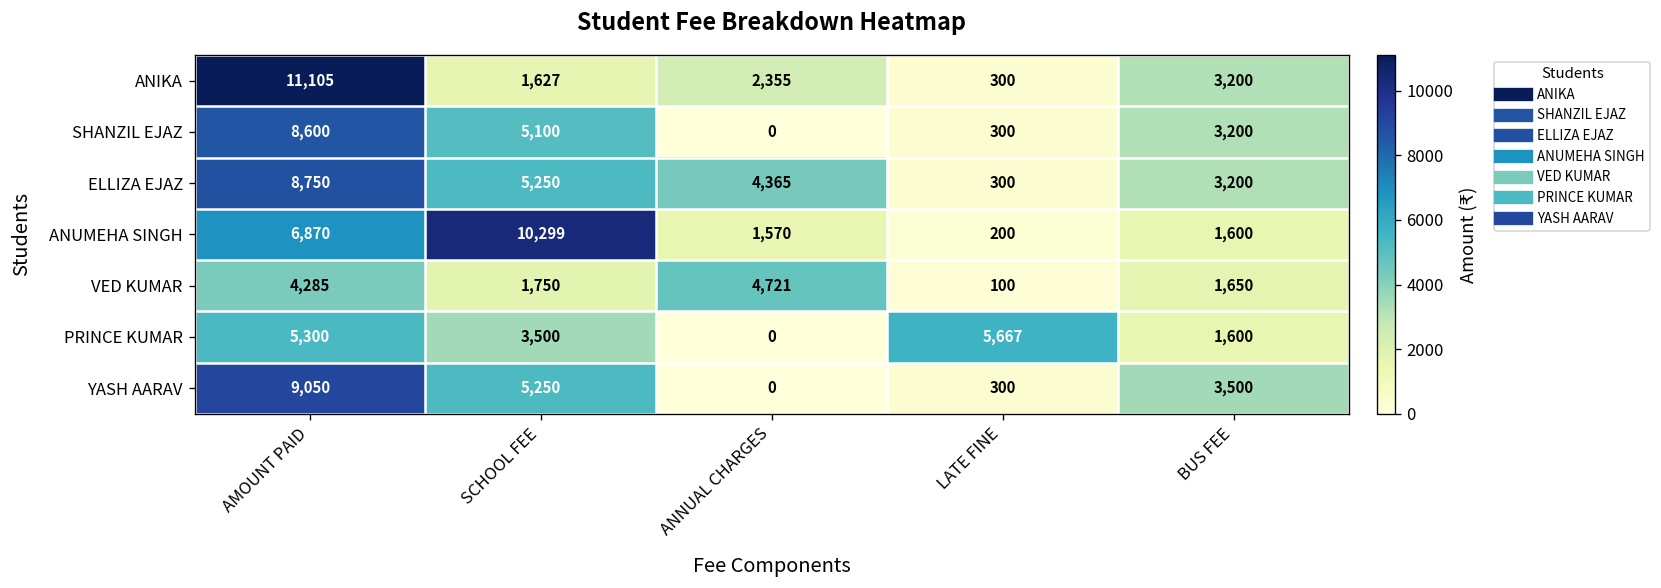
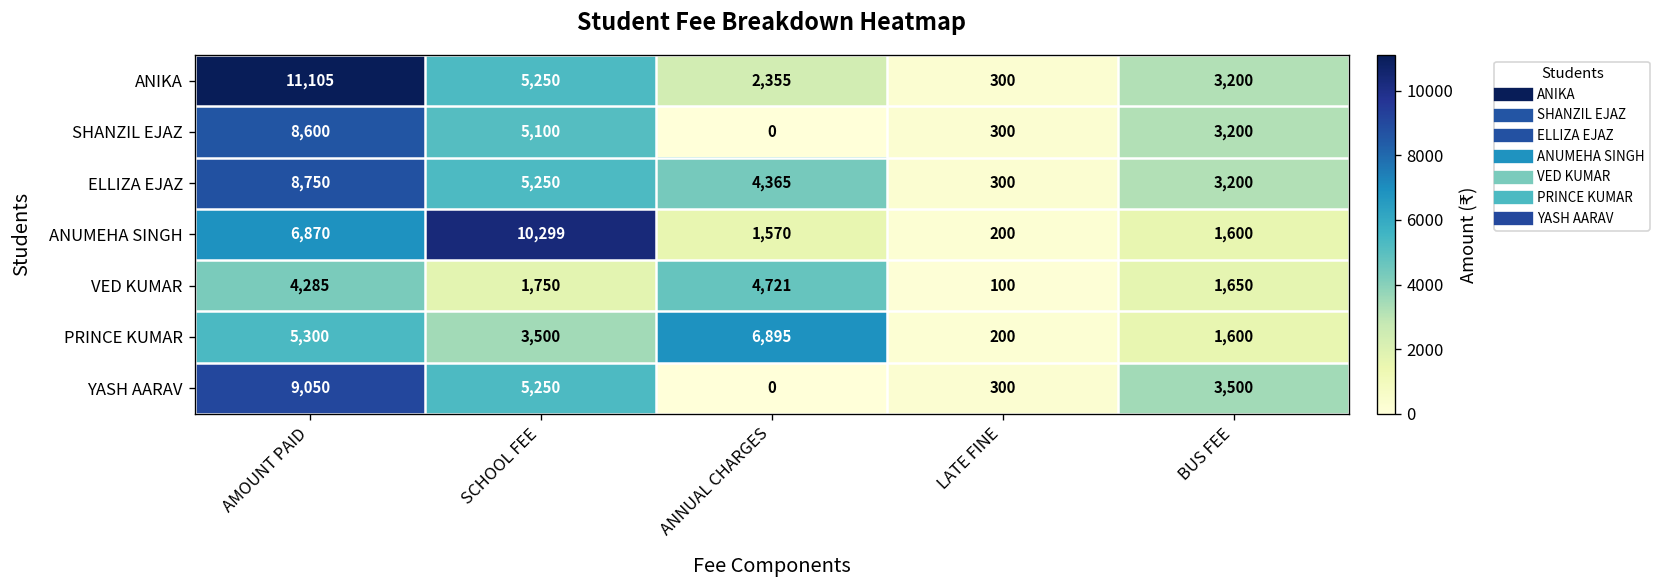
  {
    "ANIKA": {
      "AMOUNT PAID": "11,105",
-     "SCHOOL FEE": "1,627",
+     "SCHOOL FEE": "5,250",
      "ANNUAL CHARGES": "2,355",
      "LATE FINE": "300",
      "BUS FEE": "3,200"
    },
    "SHANZIL EJAZ": {
      "AMOUNT PAID": "8,600",
      "SCHOOL FEE": "5,100",
      "ANNUAL CHARGES": "0",
      "LATE FINE": "300",
      "BUS FEE": "3,200"
    },
    "ELLIZA EJAZ": {
      "AMOUNT PAID": "8,750",
      "SCHOOL FEE": "5,250",
      "ANNUAL CHARGES": "4,365",
      "LATE FINE": "300",
      "BUS FEE": "3,200"
    },
    "ANUMEHA SINGH": {
      "AMOUNT PAID": "6,870",
      "SCHOOL FEE": "10,299",
      "ANNUAL CHARGES": "1,570",
      "LATE FINE": "200",
      "BUS FEE": "1,600"
    },
    "VED KUMAR": {
      "AMOUNT PAID": "4,285",
      "SCHOOL FEE": "1,750",
      "ANNUAL CHARGES": "4,721",
      "LATE FINE": "100",
      "BUS FEE": "1,650"
    },
    "PRINCE KUMAR": {
      "AMOUNT PAID": "5,300",
      "SCHOOL FEE": "3,500",
-     "ANNUAL CHARGES": "0",
-     "LATE FINE": "5,667",
+     "ANNUAL CHARGES": "6,895",
+     "LATE FINE": "200",
      "BUS FEE": "1,600"
    },
    "YASH AARAV": {
      "AMOUNT PAID": "9,050",
      "SCHOOL FEE": "5,250",
      "ANNUAL CHARGES": "0",
      "LATE FINE": "300",
      "BUS FEE": "3,500"
    }
  }
